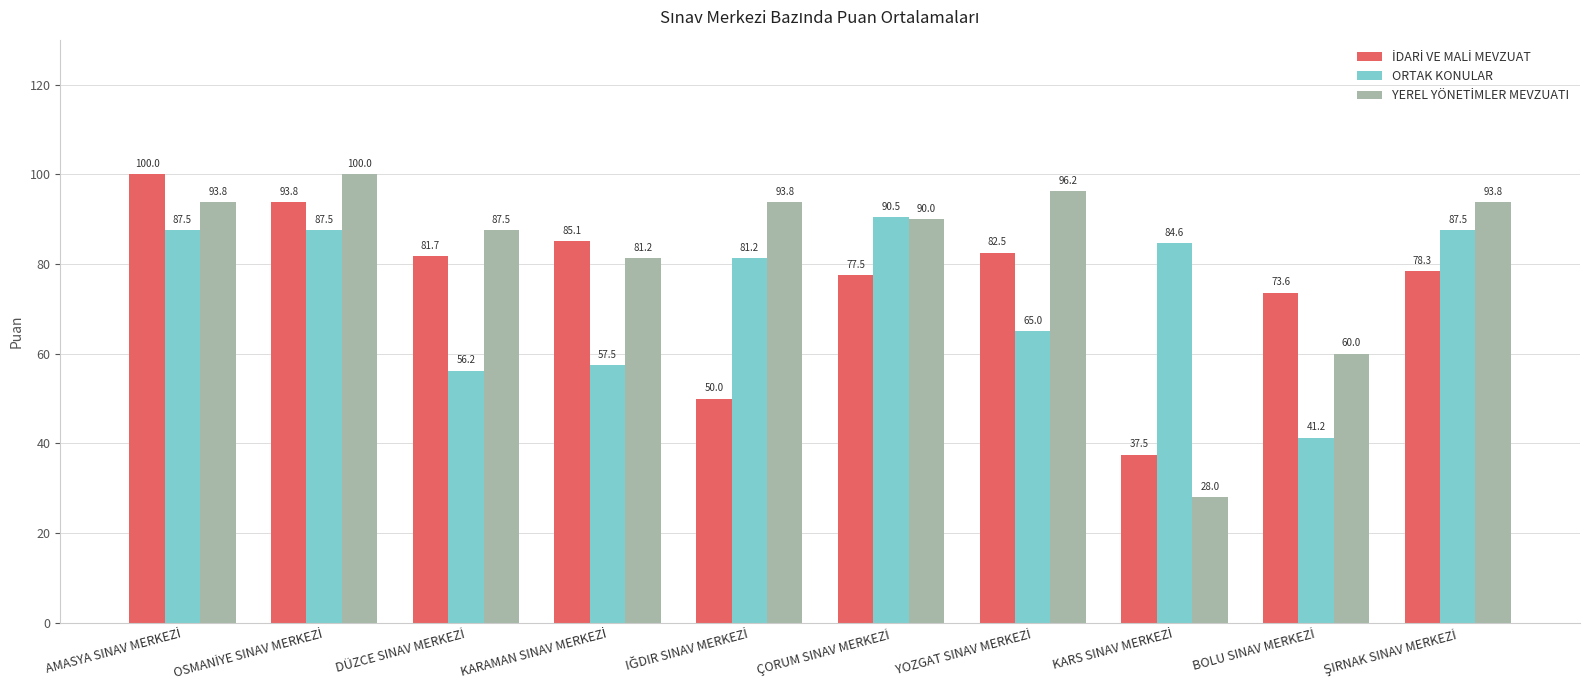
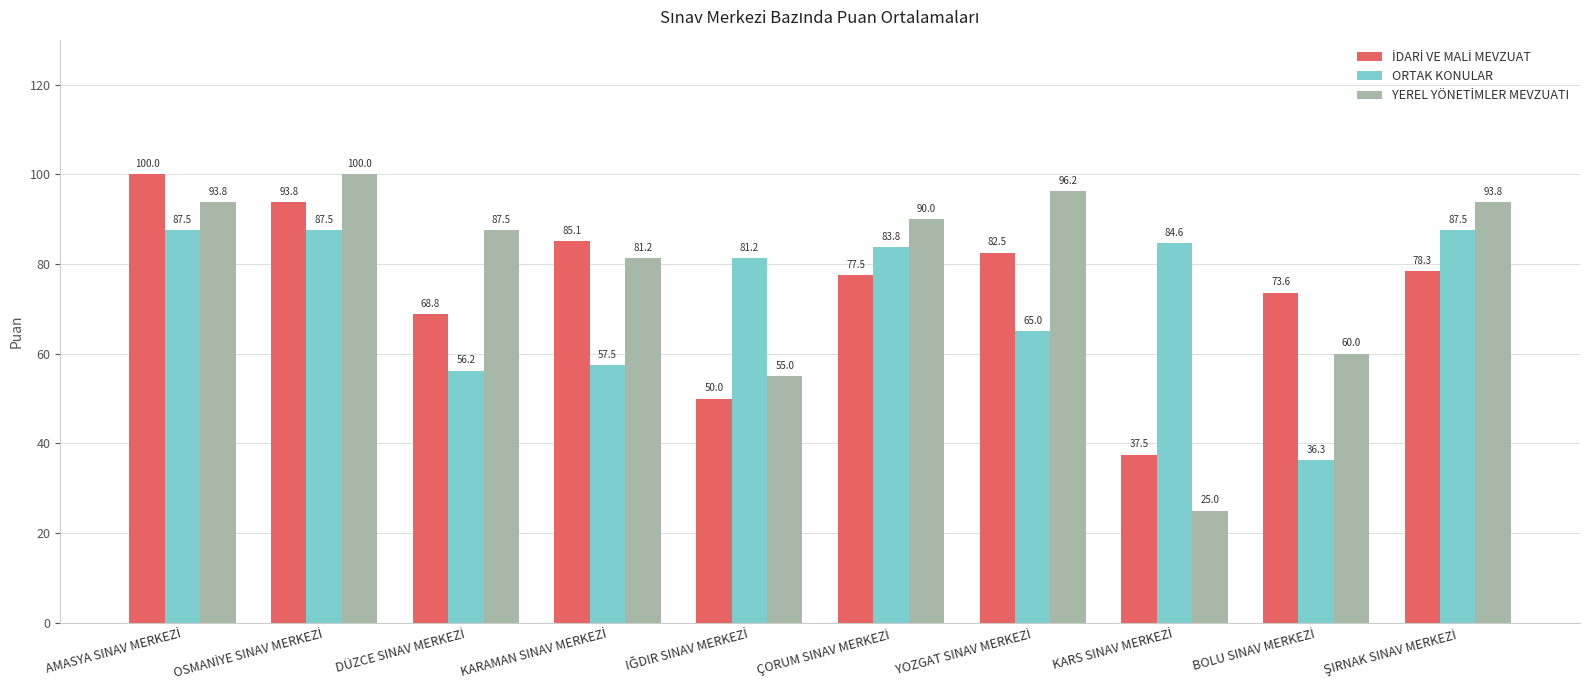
  {
    "İDARİ VE MALİ MEVZUAT": {
      "AMASYA SINAV MERKEZİ": 100.0,
      "OSMANİYE SINAV MERKEZİ": 93.8,
-     "DÜZCE SINAV MERKEZİ": 81.7,
+     "DÜZCE SINAV MERKEZİ": 68.8,
      "KARAMAN SINAV MERKEZİ": 85.1,
      "IĞDIR SINAV MERKEZİ": 50.0,
      "ÇORUM SINAV MERKEZİ": 77.5,
      "YOZGAT SINAV MERKEZİ": 82.5,
      "KARS SINAV MERKEZİ": 37.5,
      "BOLU SINAV MERKEZİ": 73.6,
      "ŞIRNAK SINAV MERKEZİ": 78.3
    },
    "ORTAK KONULAR": {
      "AMASYA SINAV MERKEZİ": 87.5,
      "OSMANİYE SINAV MERKEZİ": 87.5,
      "DÜZCE SINAV MERKEZİ": 56.2,
      "KARAMAN SINAV MERKEZİ": 57.5,
      "IĞDIR SINAV MERKEZİ": 81.2,
-     "ÇORUM SINAV MERKEZİ": 90.5,
+     "ÇORUM SINAV MERKEZİ": 83.8,
      "YOZGAT SINAV MERKEZİ": 65.0,
      "KARS SINAV MERKEZİ": 84.6,
-     "BOLU SINAV MERKEZİ": 41.2,
+     "BOLU SINAV MERKEZİ": 36.3,
      "ŞIRNAK SINAV MERKEZİ": 87.5
    },
    "YEREL YÖNETİMLER MEVZUATI": {
      "AMASYA SINAV MERKEZİ": 93.8,
      "OSMANİYE SINAV MERKEZİ": 100.0,
      "DÜZCE SINAV MERKEZİ": 87.5,
      "KARAMAN SINAV MERKEZİ": 81.2,
-     "IĞDIR SINAV MERKEZİ": 93.8,
+     "IĞDIR SINAV MERKEZİ": 55.0,
      "ÇORUM SINAV MERKEZİ": 90.0,
      "YOZGAT SINAV MERKEZİ": 96.2,
-     "KARS SINAV MERKEZİ": 28.0,
+     "KARS SINAV MERKEZİ": 25.0,
      "BOLU SINAV MERKEZİ": 60.0,
      "ŞIRNAK SINAV MERKEZİ": 93.8
    }
  }
